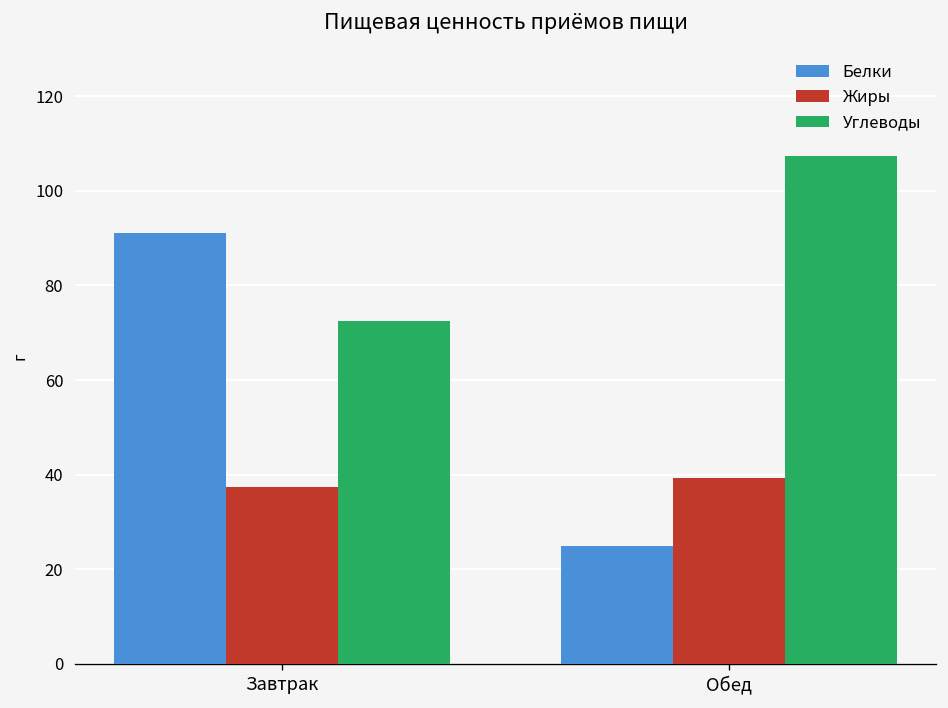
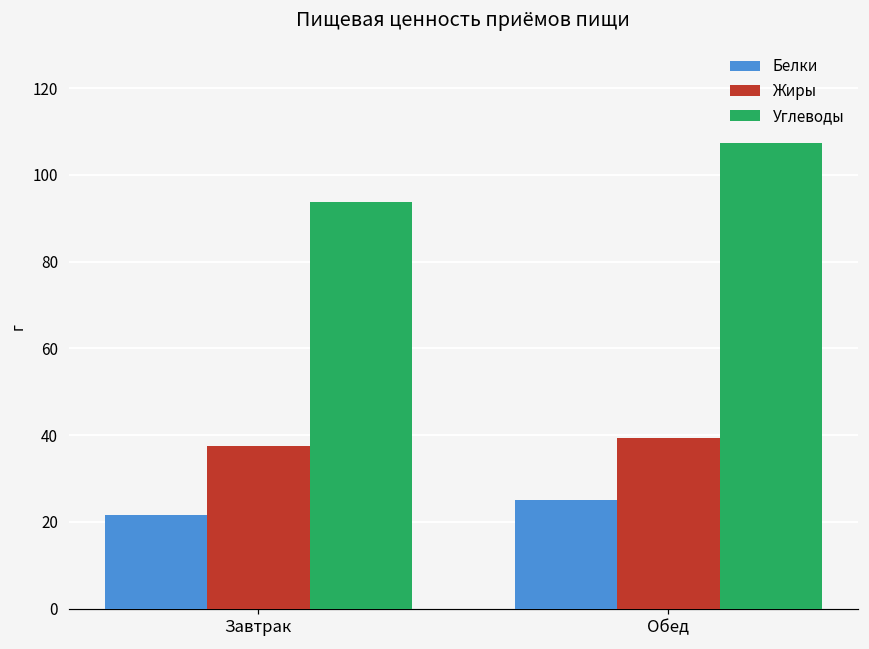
  {
    "Белки": {
-     "Завтрак": 91,
+     "Завтрак": 22,
      "Обед": 25
    },
    "Жиры": {
      "Завтрак": 37,
      "Обед": 39
    },
    "Углеводы": {
-     "Завтрак": 72,
+     "Завтрак": 94,
      "Обед": 107
    }
  }
